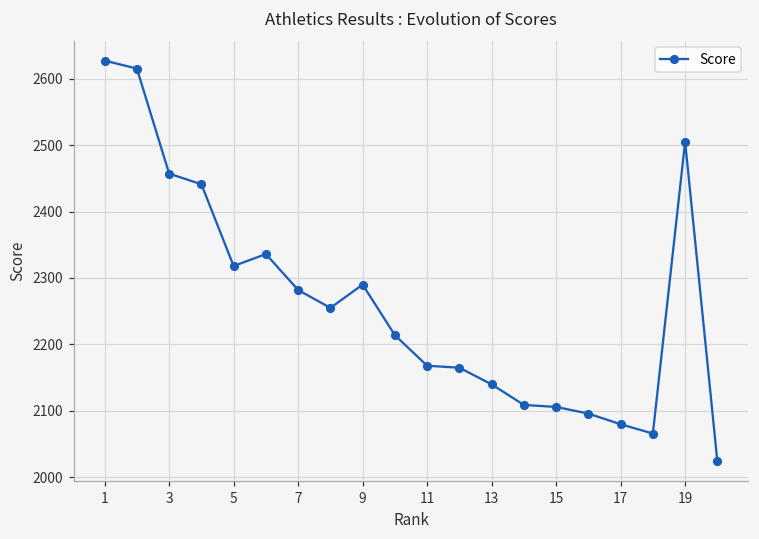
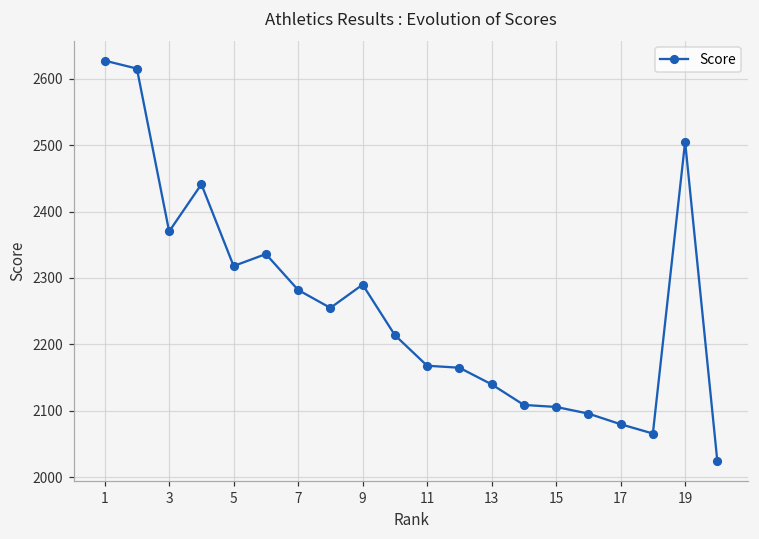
  {
    "1": 2630,
-   "3": 2460,
+   "3": 2370,
    "5": 2320,
    "7": 2280,
    "9": 2290,
    "11": 2170,
    "13": 2140,
    "15": 2110,
    "17": 2080,
    "19": 2510
  }
